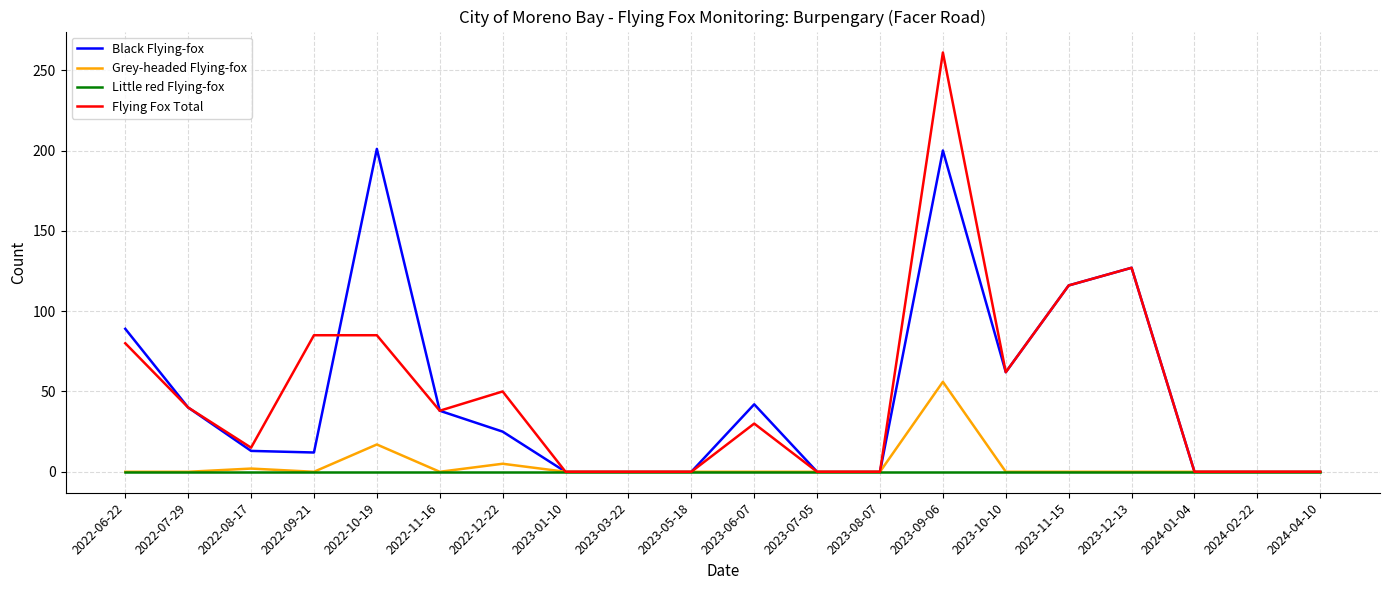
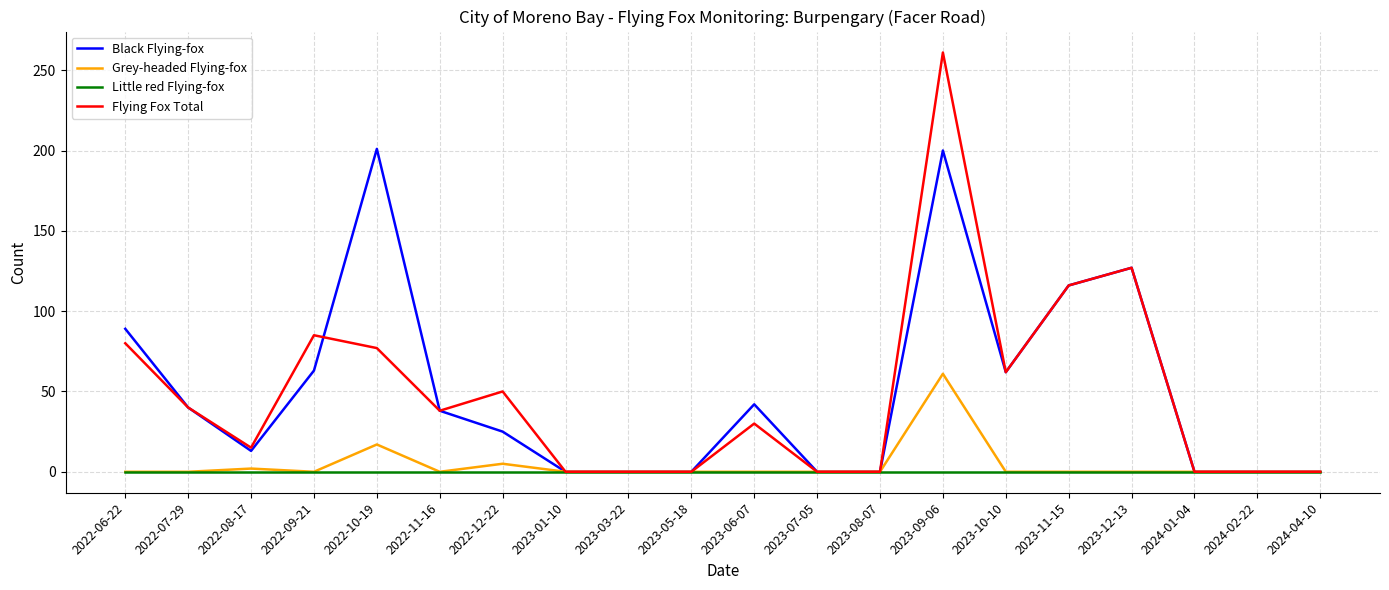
  {
    "Black Flying-fox": {
      "2022-06-22": 89,
      "2022-08-17": 13,
-     "2022-09-21": 12,
+     "2022-09-21": 63,
      "2022-10-19": 201,
      "2022-12-22": 25,
      "2023-06-07": 42,
      "2023-09-06": 200
    },
    "Grey-headed Flying-fox": {
      "2022-08-17": 2,
      "2022-10-19": 17,
      "2022-12-22": 5,
-     "2023-09-06": 56
+     "2023-09-06": 61
    },
    "Little red Flying-fox": {
      "2022-08-17": 0,
      "2022-10-19": 0,
      "2022-12-22": 0,
      "2023-09-06": 0
    },
    "Flying Fox Total": {
      "2022-06-22": 80,
      "2022-08-17": 15,
      "2022-09-21": 85,
-     "2022-10-19": 85,
+     "2022-10-19": 77,
      "2022-12-22": 50,
      "2023-06-07": 30,
      "2023-09-06": 261
    }
  }
